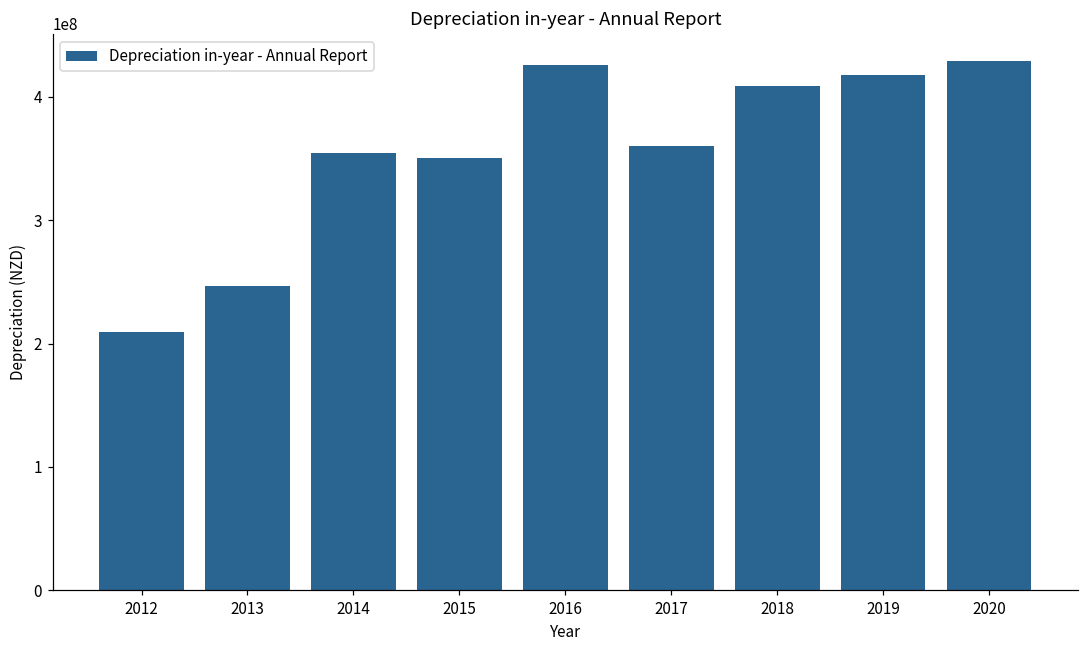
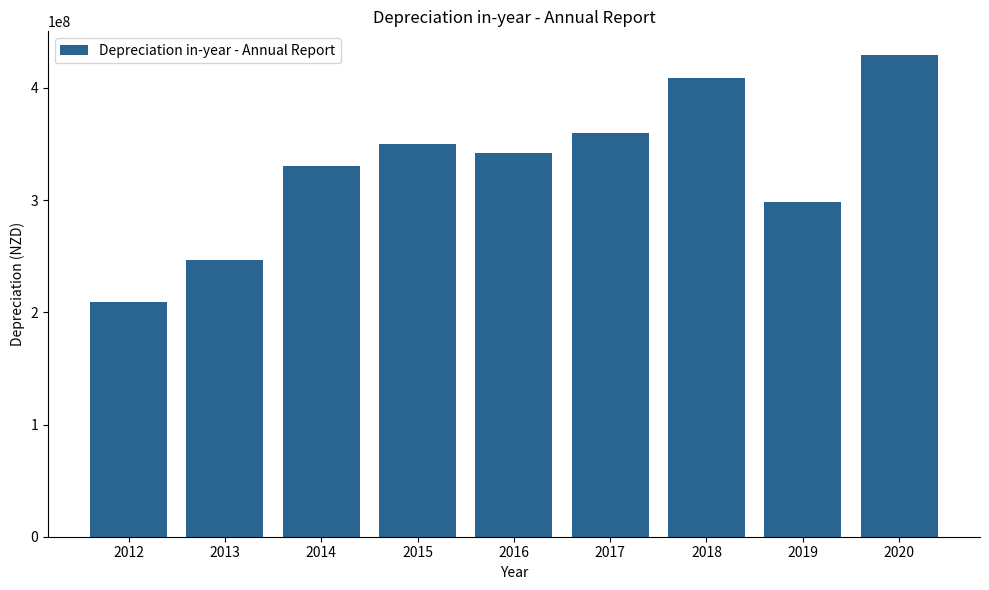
  {
    "2012": 209000000,
    "2013": 247000000,
-   "2014": 355000000,
+   "2014": 330000000,
    "2015": 350000000,
-   "2016": 426000000,
+   "2016": 342000000,
    "2017": 360000000,
    "2018": 409000000,
-   "2019": 418000000,
+   "2019": 298000000,
    "2020": 429000000
  }
